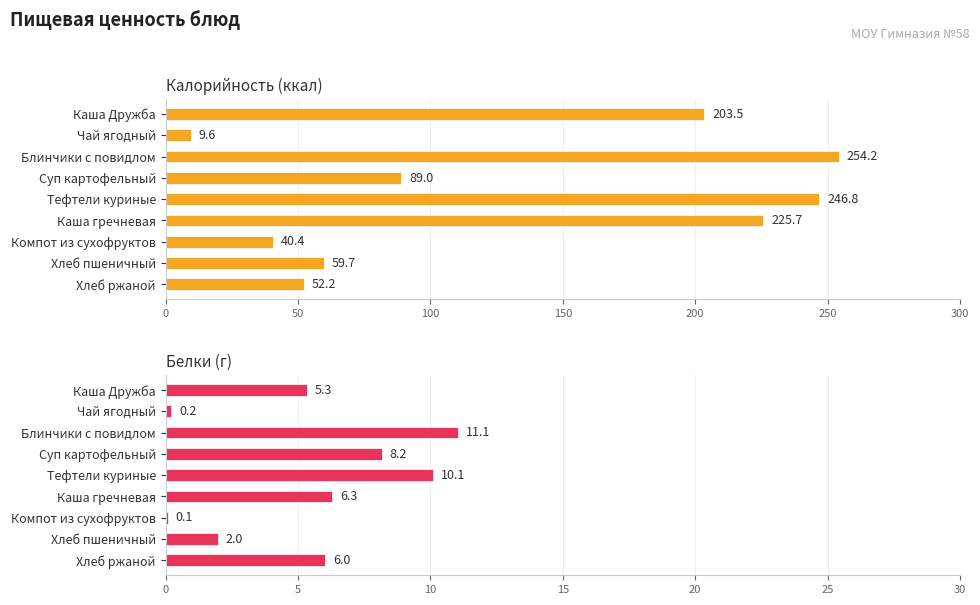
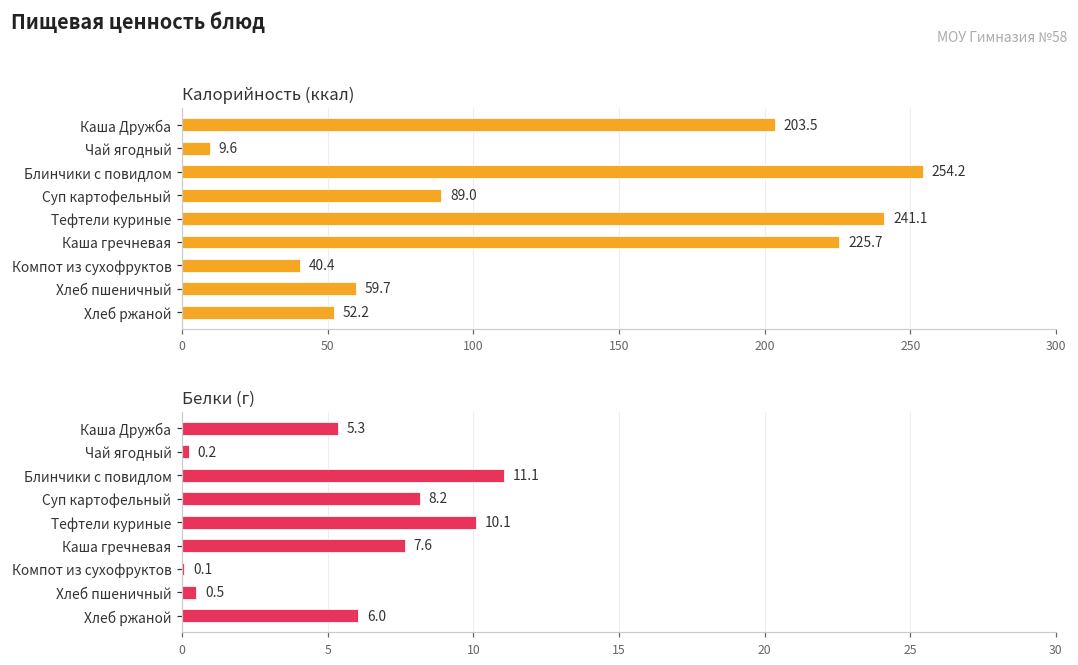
  {
    "Калорийность (ккал)": {
      "Каша Дружба": 203.5,
      "Чай ягодный": 9.6,
      "Блинчики с повидлом": 254.2,
      "Суп картофельный": 89.0,
-     "Тефтели куриные": 246.8,
+     "Тефтели куриные": 241.1,
      "Каша гречневая": 225.7,
      "Компот из сухофруктов": 40.4,
      "Хлеб пшеничный": 59.7,
      "Хлеб ржаной": 52.2
    },
    "Белки (г)": {
      "Каша Дружба": 5.3,
      "Чай ягодный": 0.2,
      "Блинчики с повидлом": 11.1,
      "Суп картофельный": 8.2,
      "Тефтели куриные": 10.1,
-     "Каша гречневая": 6.3,
+     "Каша гречневая": 7.6,
      "Компот из сухофруктов": 0.1,
-     "Хлеб пшеничный": 2.0,
+     "Хлеб пшеничный": 0.5,
      "Хлеб ржаной": 6.0
    }
  }
